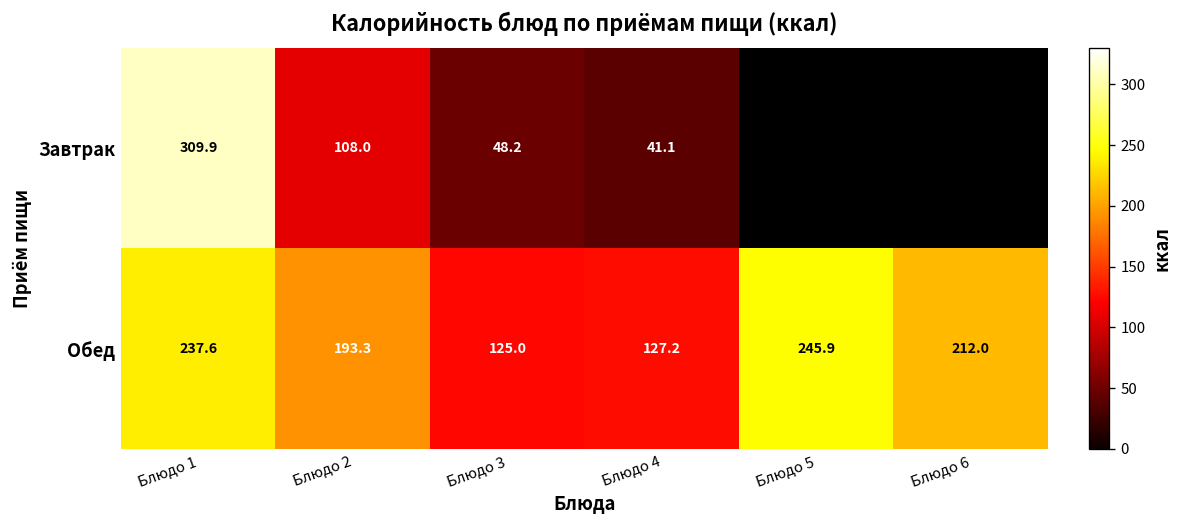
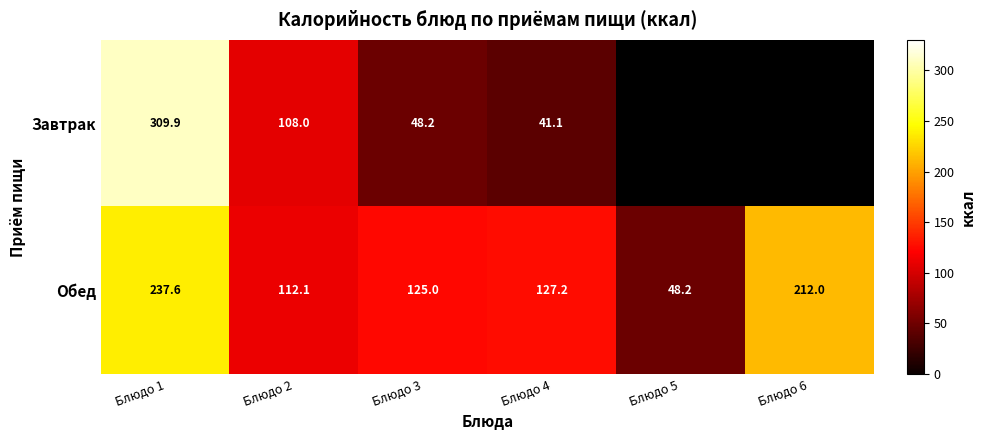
  {
    "Завтрак": {
      "Блюдо 1": 309.9,
      "Блюдо 2": 108.0,
      "Блюдо 3": 48.2,
      "Блюдо 4": 41.1
    },
    "Обед": {
      "Блюдо 1": 237.6,
-     "Блюдо 2": 193.3,
+     "Блюдо 2": 112.1,
      "Блюдо 3": 125.0,
      "Блюдо 4": 127.2,
-     "Блюдо 5": 245.9,
+     "Блюдо 5": 48.2,
      "Блюдо 6": 212.0
    }
  }
